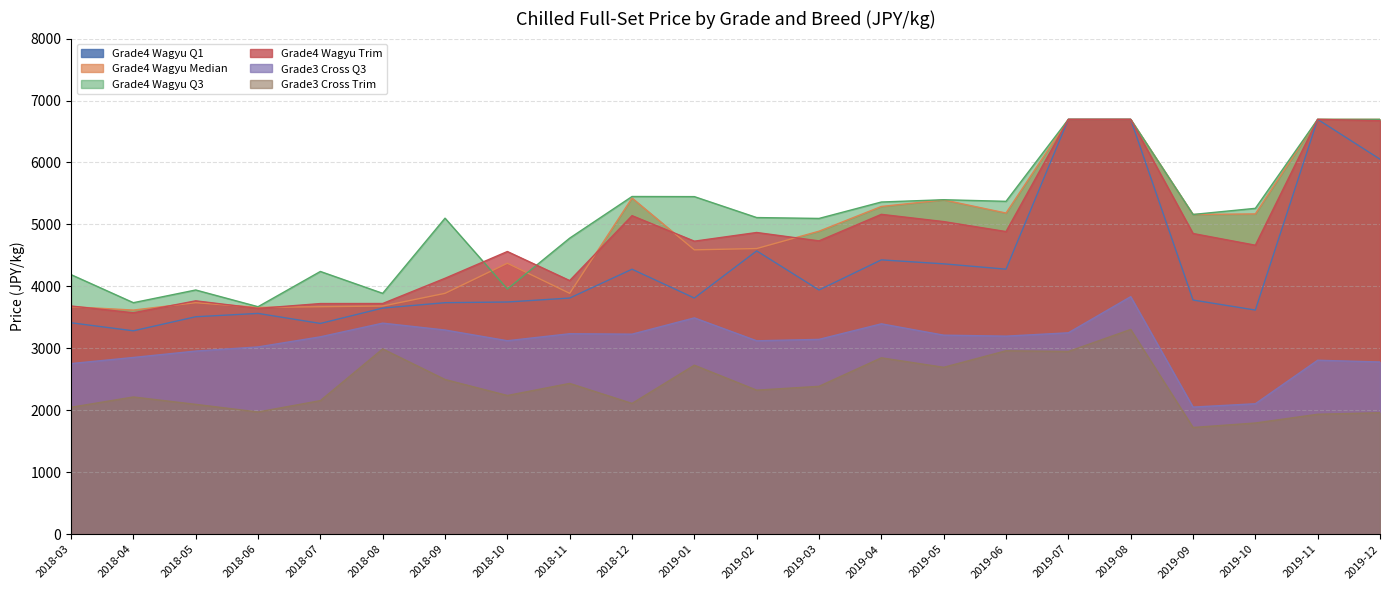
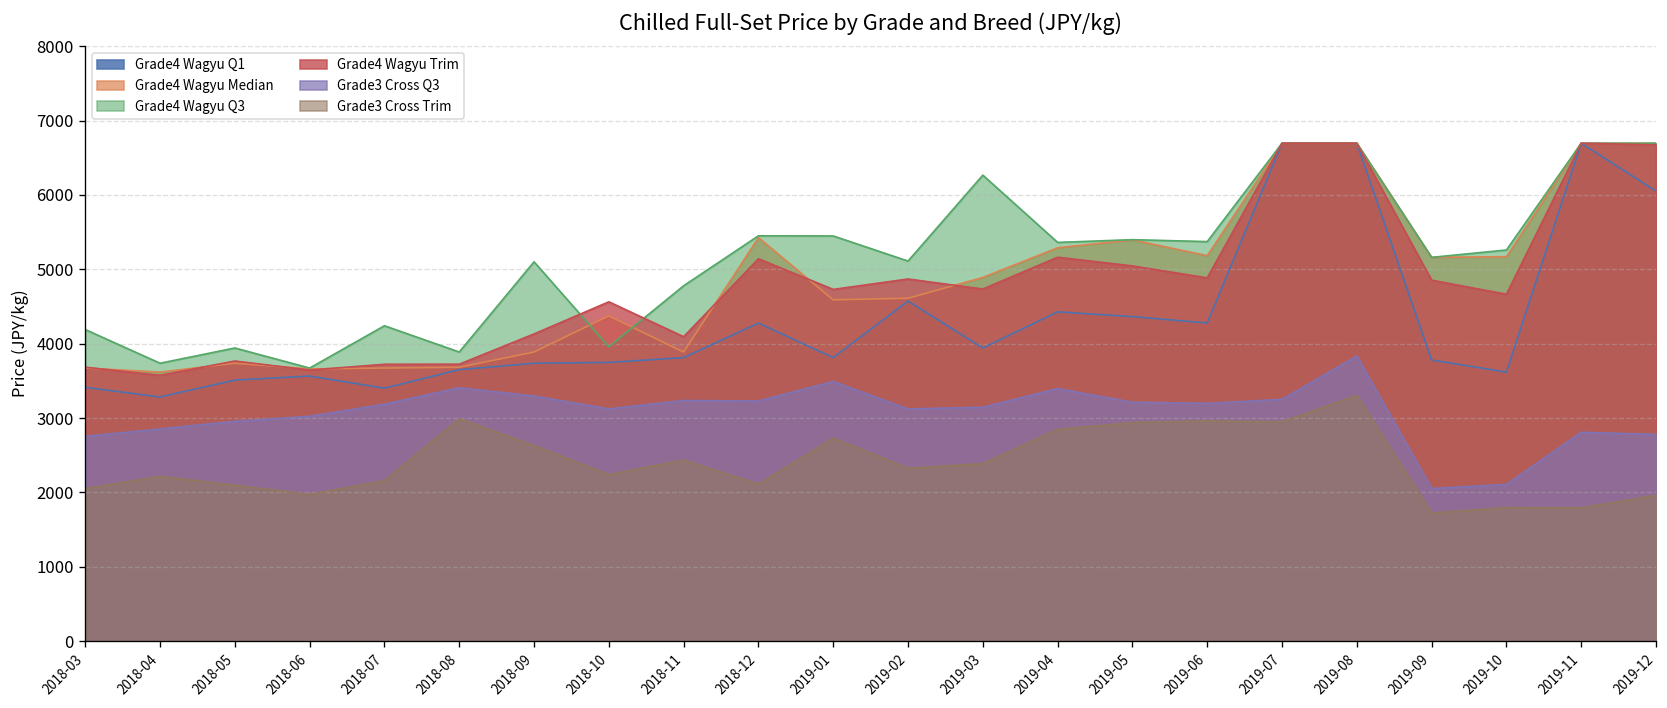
  {
    "Grade4 Wagyu Q3": {
      "2018-03": 4200,
      "2018-04": 3700,
      "2018-05": 3900,
      "2018-07": 4200,
      "2018-08": 3900,
      "2018-09": 5100,
      "2018-10": 4000,
      "2018-11": 4800,
      "2019-01": 5400,
      "2019-02": 5100,
-     "2019-03": 5100,
+     "2019-03": 6300,
      "2019-04": 5400,
      "2019-06": 5400,
      "2019-10": 5300
    },
    "Grade3 Cross Trim": {
      "2018-03": 2000,
      "2018-04": 2200,
      "2018-05": 2100,
      "2018-06": 2000,
      "2018-07": 2200,
      "2018-08": 3000,
-     "2018-09": 2500,
+     "2018-09": 2600,
      "2018-10": 2200,
      "2018-11": 2400,
      "2018-12": 2100,
      "2019-01": 2700,
      "2019-02": 2300,
      "2019-03": 2400,
      "2019-04": 2800,
-     "2019-05": 2700,
+     "2019-05": 2900,
      "2019-06": 3000,
      "2019-07": 2900,
      "2019-08": 3300,
      "2019-09": 1700,
      "2019-10": 1800,
-     "2019-11": 1900,
+     "2019-11": 1800,
      "2019-12": 2000
    }
  }
